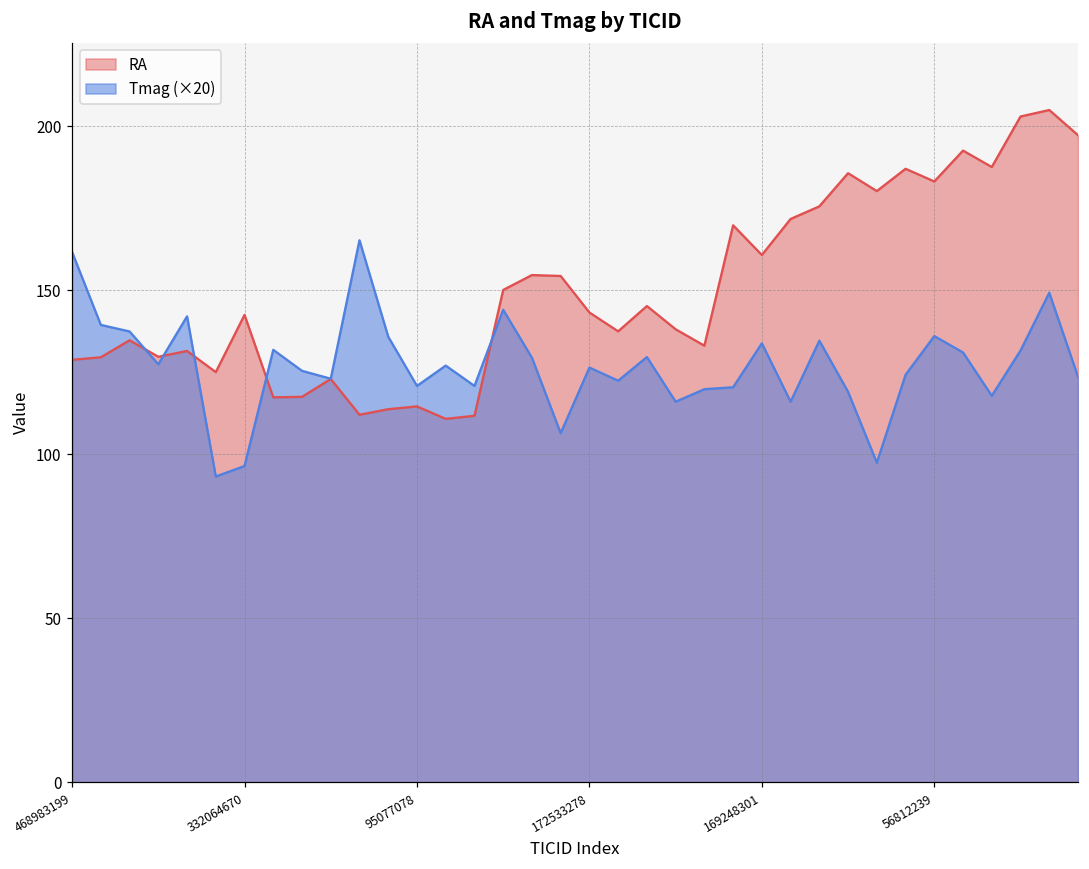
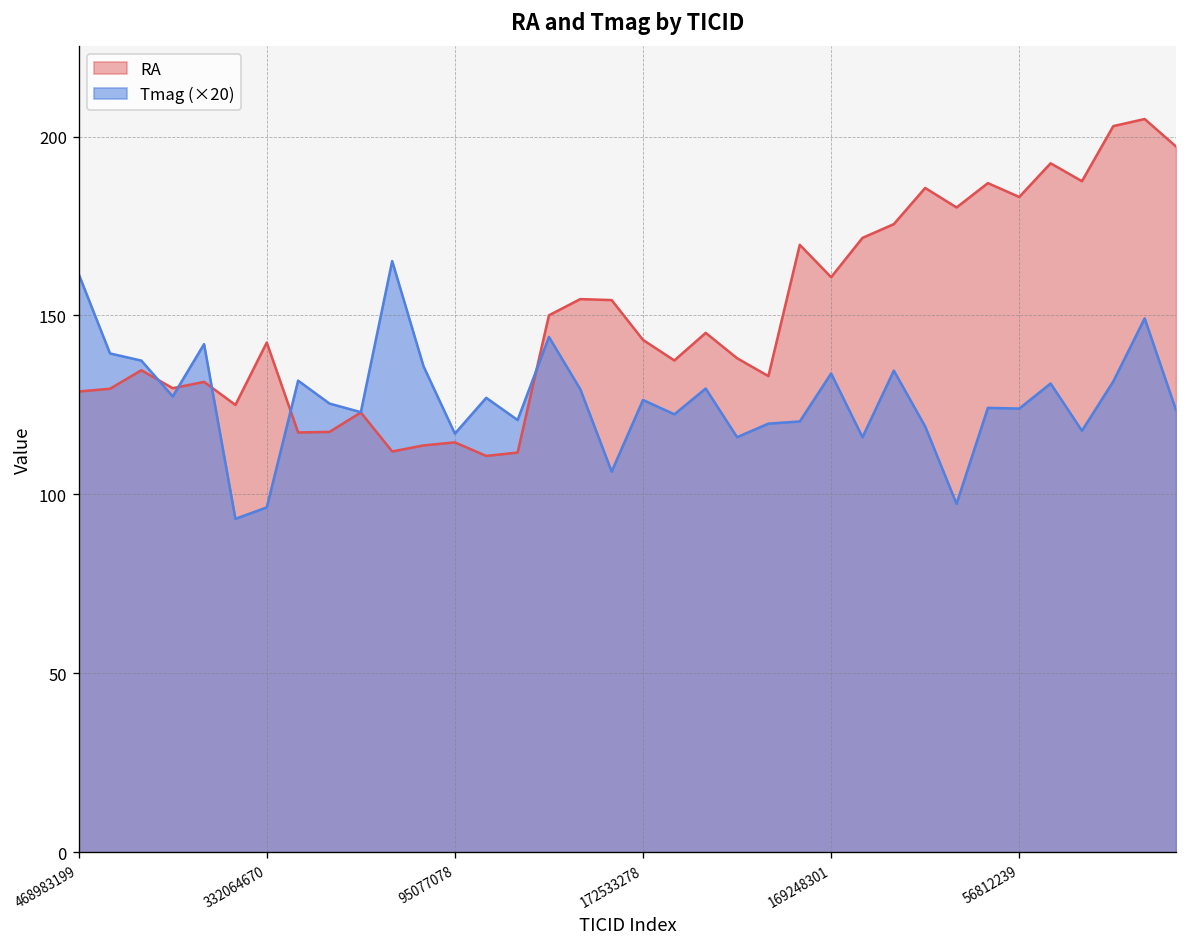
  {
    "RA": {
      "468983199": 129,
      "332064670": 142,
      "95077078": 115,
      "172533278": 143,
      "169248301": 161,
      "56812239": 183
    },
    "Tmag (×20)": {
      "468983199": 162,
      "332064670": 96,
-     "95077078": 121,
+     "95077078": 117,
      "172533278": 126,
      "169248301": 134,
-     "56812239": 136
+     "56812239": 124
    }
  }
